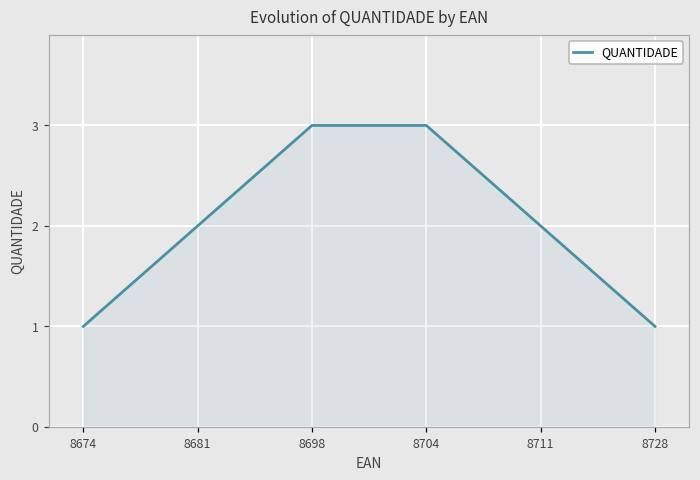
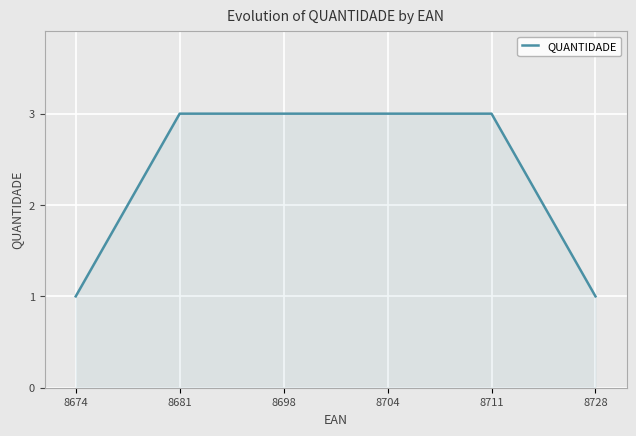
  {
    "8674": 1,
-   "8681": 2,
+   "8681": 3,
    "8698": 3,
    "8704": 3,
-   "8711": 2,
+   "8711": 3,
    "8728": 1
  }
